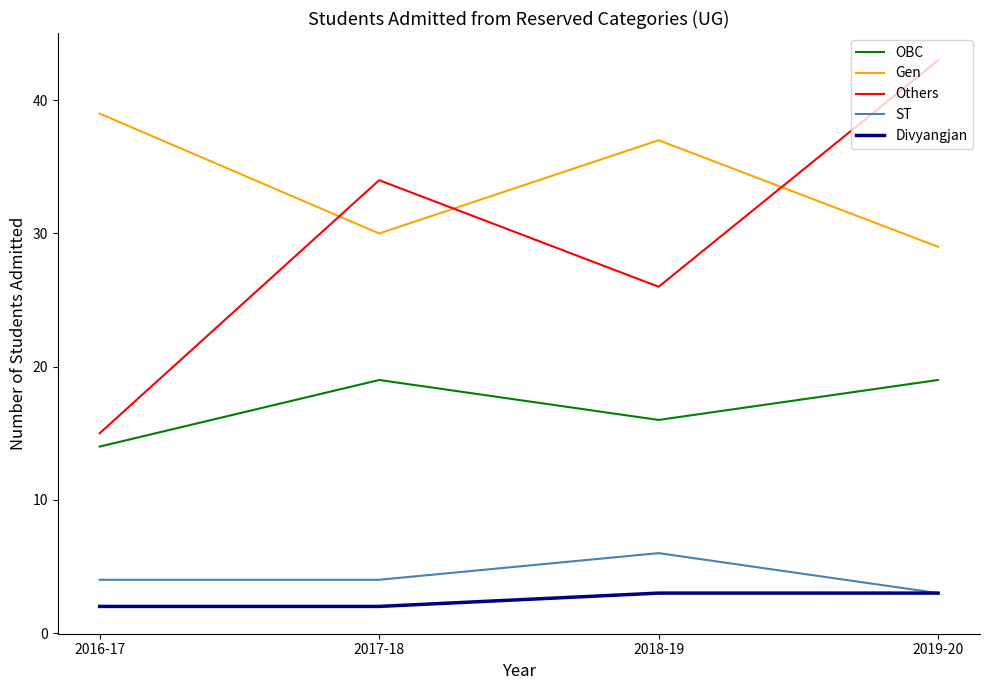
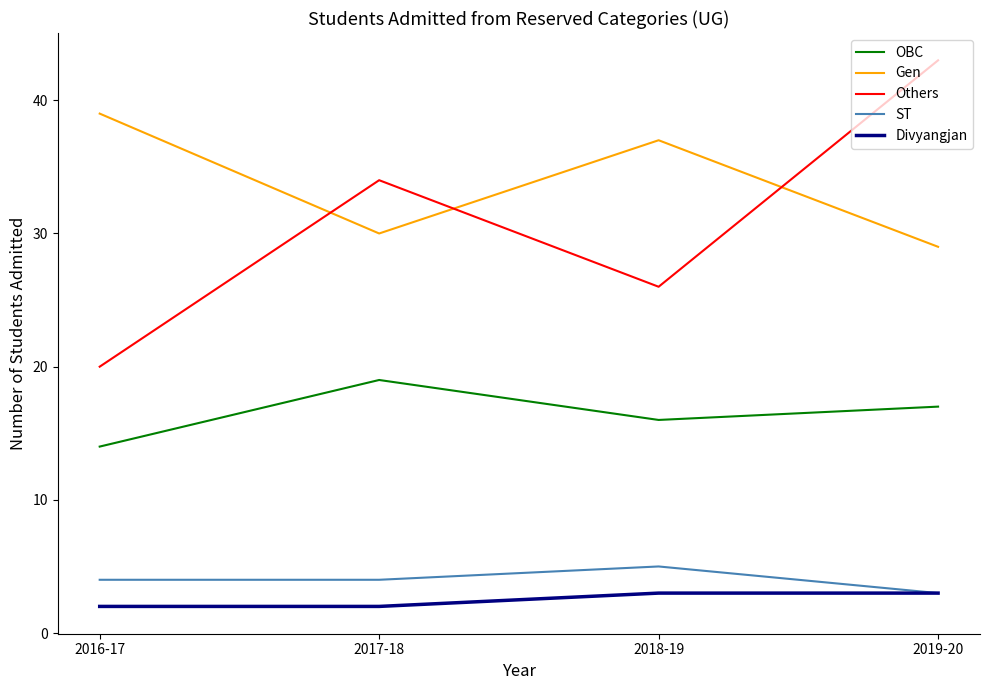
  {
    "OBC": {
      "2016-17": 14,
      "2017-18": 19,
      "2018-19": 16,
-     "2019-20": 19
+     "2019-20": 17
    },
    "Gen": {
      "2016-17": 39,
      "2017-18": 30,
      "2018-19": 37,
      "2019-20": 29
    },
    "Others": {
-     "2016-17": 15,
+     "2016-17": 20,
      "2017-18": 34,
      "2018-19": 26
    },
    "ST": {
      "2016-17": 4,
      "2017-18": 4,
-     "2018-19": 6
+     "2018-19": 5
    },
    "Divyangjan": {
      "2016-17": 2,
      "2017-18": 2,
      "2018-19": 3
    }
  }
